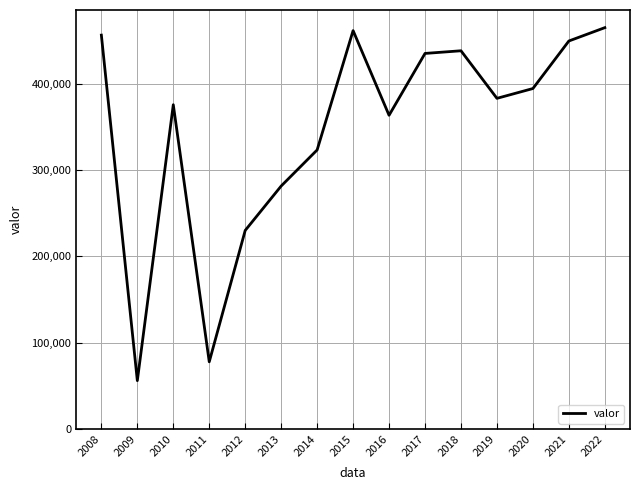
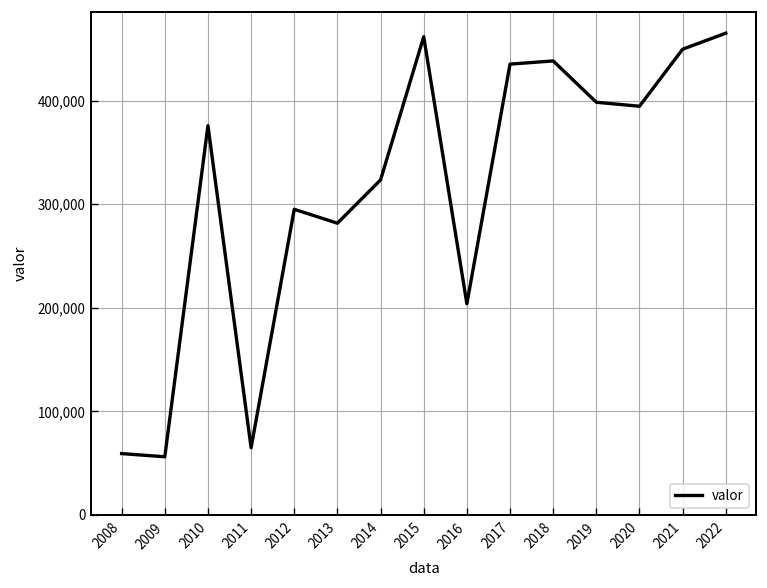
  {
-   "2008": "460,000",
+   "2008": "60,000",
    "2009": "60,000",
    "2010": "380,000",
-   "2011": "80,000",
-   "2012": "230,000",
+   "2011": "60,000",
+   "2012": "300,000",
    "2013": "280,000",
    "2014": "320,000",
    "2015": "460,000",
-   "2016": "360,000",
+   "2016": "200,000",
    "2017": "440,000",
    "2018": "440,000",
-   "2019": "380,000",
+   "2019": "400,000",
    "2020": "390,000",
    "2021": "450,000",
    "2022": "460,000"
  }
